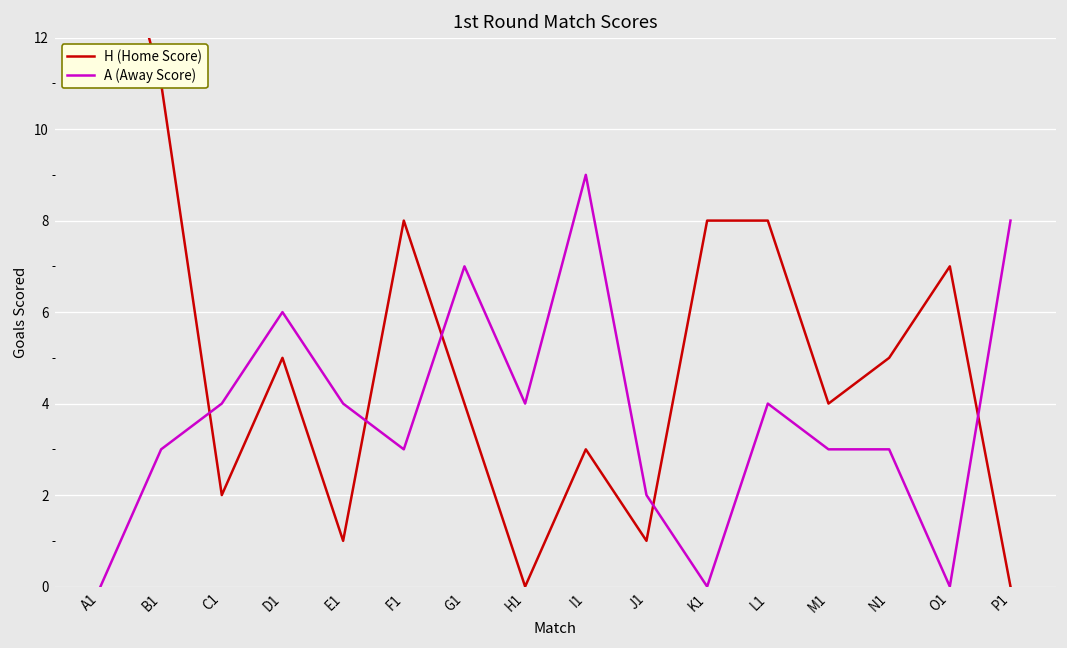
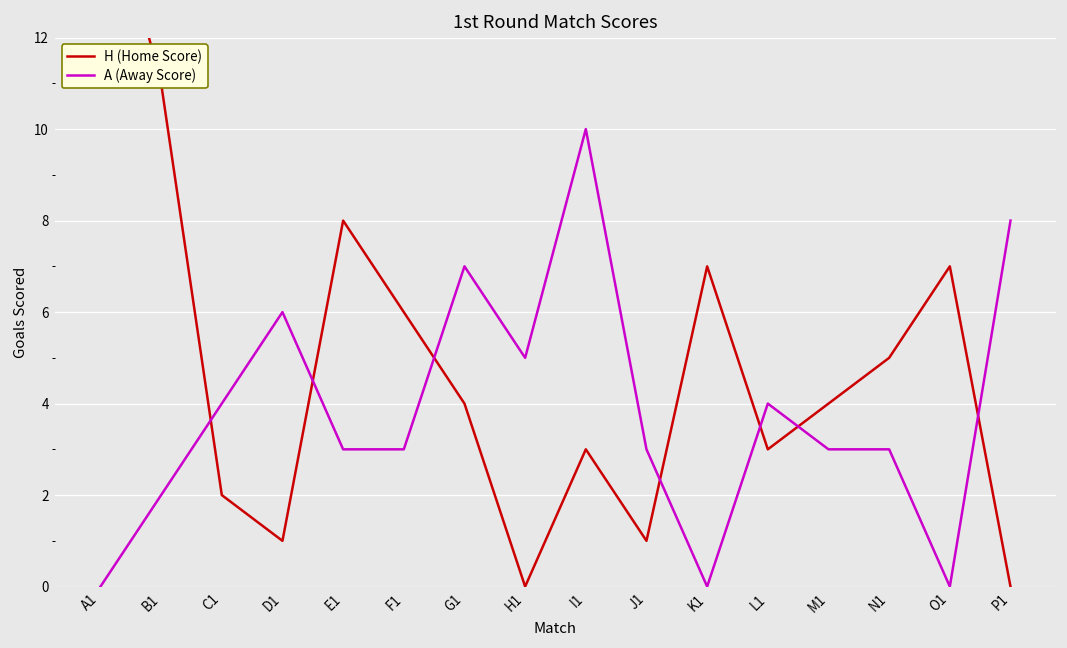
  {
    "H (Home Score)": {
      "C1": 2,
-     "D1": 5,
-     "E1": 1,
-     "F1": 8,
+     "D1": 1,
+     "E1": 8,
+     "F1": 6,
      "G1": 4,
      "H1": 0,
      "I1": 3,
      "J1": 1,
-     "K1": 8,
-     "L1": 8,
+     "K1": 7,
+     "L1": 3,
      "M1": 4,
      "N1": 5,
      "O1": 7,
      "P1": 0
    },
    "A (Away Score)": {
      "A1": 0,
-     "B1": 3,
+     "B1": 2,
      "C1": 4,
      "D1": 6,
-     "E1": 4,
+     "E1": 3,
      "F1": 3,
      "G1": 7,
-     "H1": 4,
-     "I1": 9,
-     "J1": 2,
+     "H1": 5,
+     "I1": 10,
+     "J1": 3,
      "K1": 0,
      "L1": 4,
      "M1": 3,
      "N1": 3,
      "O1": 0,
      "P1": 8
    }
  }
